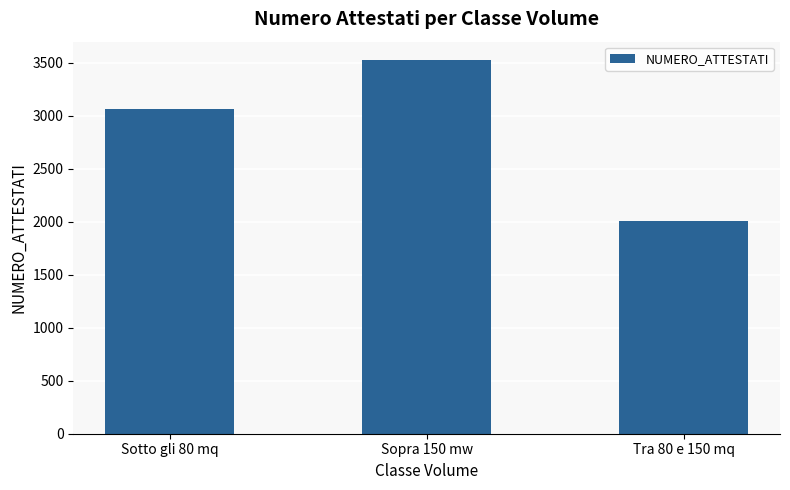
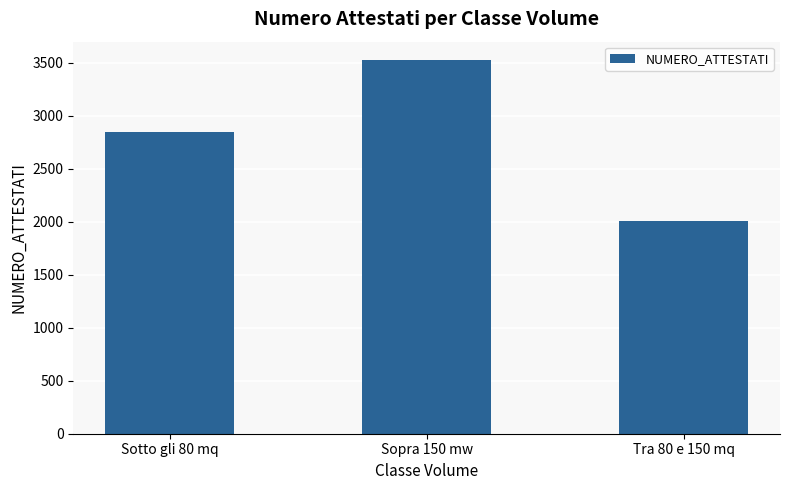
  {
-   "Sotto gli 80 mq": 3060,
+   "Sotto gli 80 mq": 2850,
    "Sopra 150 mw": 3520,
    "Tra 80 e 150 mq": 2010
  }
